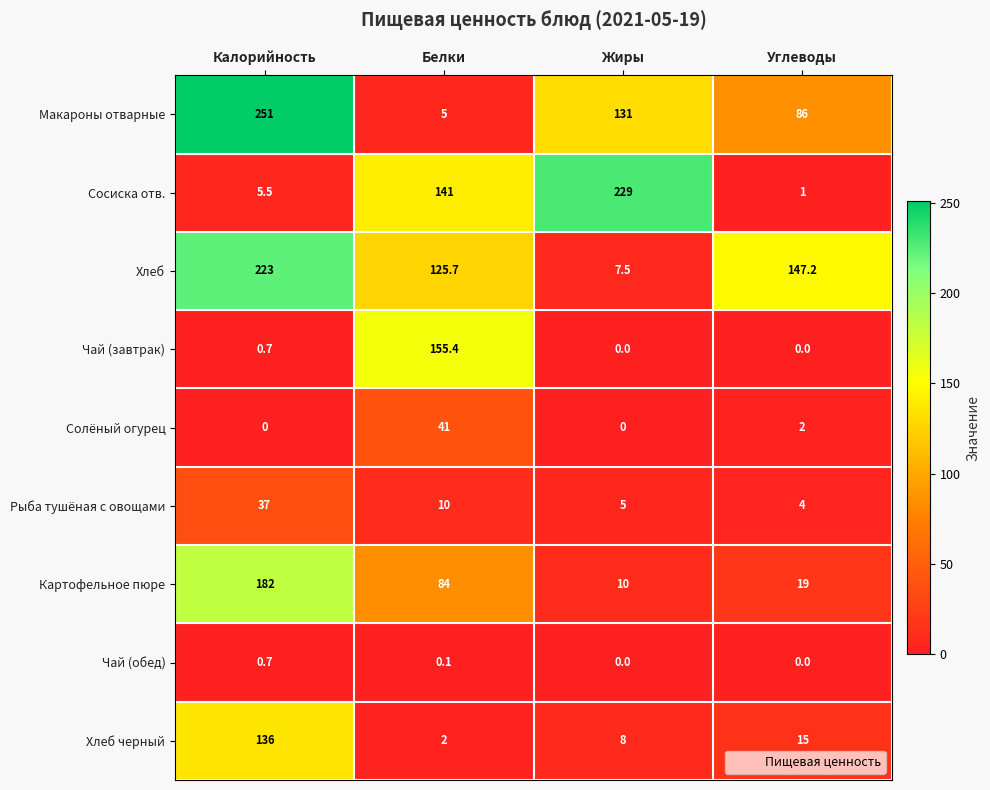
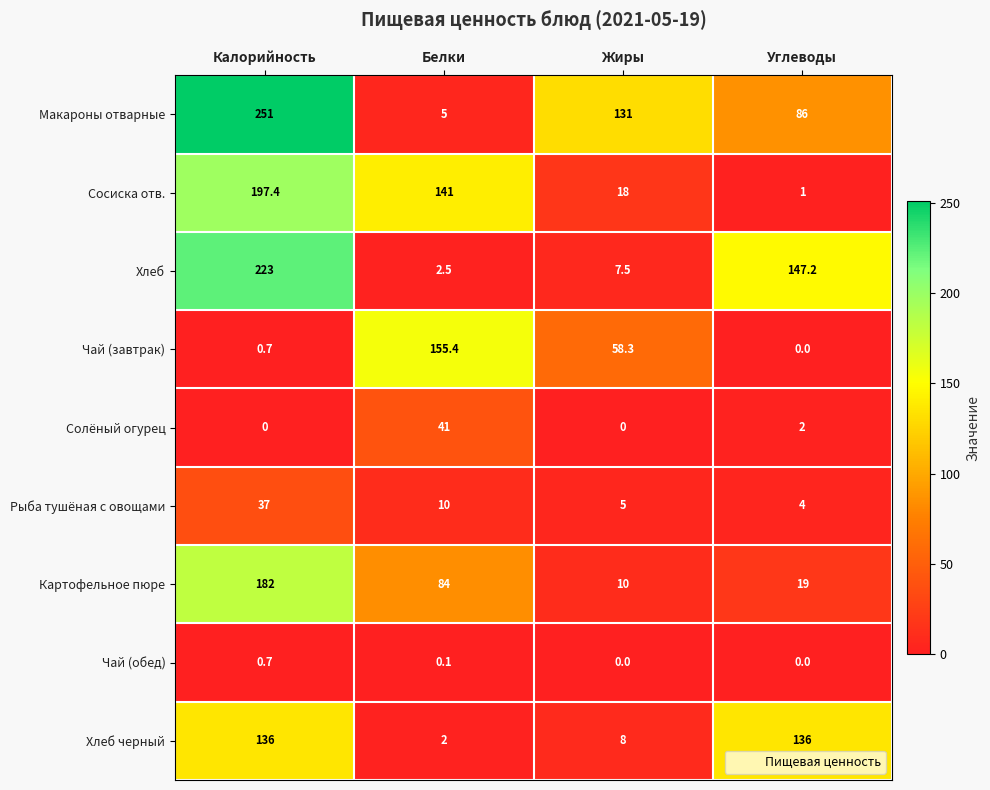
  {
    "Макароны отварные": {
      "Калорийность": 251,
      "Белки": 5,
      "Жиры": 131,
      "Углеводы": 86
    },
    "Сосиска отв.": {
-     "Калорийность": 5.5,
+     "Калорийность": 197.4,
      "Белки": 141,
-     "Жиры": 229,
+     "Жиры": 18,
      "Углеводы": 1
    },
    "Хлеб": {
      "Калорийность": 223,
-     "Белки": 125.7,
+     "Белки": 2.5,
      "Жиры": 7.5,
      "Углеводы": 147.2
    },
    "Чай (завтрак)": {
      "Калорийность": 0.7,
      "Белки": 155.4,
-     "Жиры": 0.0,
+     "Жиры": 58.3,
      "Углеводы": 0.0
    },
    "Солёный огурец": {
      "Калорийность": 0,
      "Белки": 41,
      "Жиры": 0,
      "Углеводы": 2
    },
    "Рыба тушёная с овощами": {
      "Калорийность": 37,
      "Белки": 10,
      "Жиры": 5,
      "Углеводы": 4
    },
    "Картофельное пюре": {
      "Калорийность": 182,
      "Белки": 84,
      "Жиры": 10,
      "Углеводы": 19
    },
    "Чай (обед)": {
      "Калорийность": 0.7,
      "Белки": 0.1,
      "Жиры": 0.0,
      "Углеводы": 0.0
    },
    "Хлеб черный": {
      "Калорийность": 136,
      "Белки": 2,
      "Жиры": 8,
-     "Углеводы": 15
+     "Углеводы": 136
    }
  }
